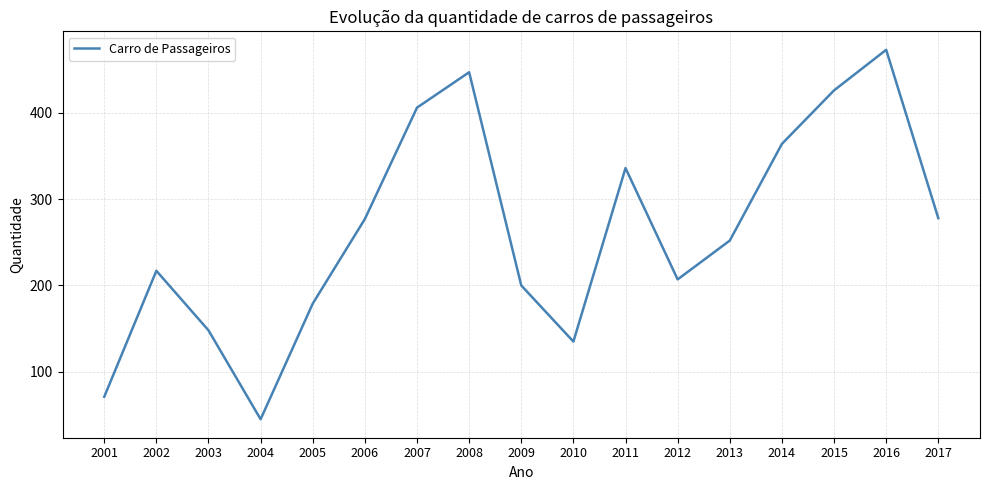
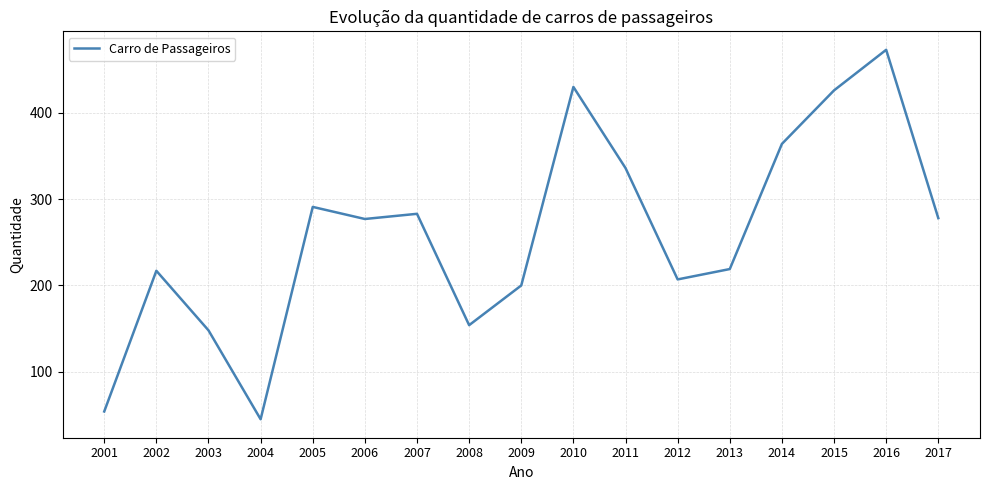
  {
-   "2001": 70,
+   "2001": 50,
    "2002": 220,
    "2003": 150,
    "2004": 50,
-   "2005": 180,
+   "2005": 290,
    "2006": 280,
-   "2007": 410,
-   "2008": 450,
+   "2007": 280,
+   "2008": 150,
    "2009": 200,
-   "2010": 140,
+   "2010": 430,
    "2011": 340,
    "2012": 210,
-   "2013": 250,
+   "2013": 220,
    "2014": 360,
    "2015": 430,
    "2016": 470,
    "2017": 280
  }
